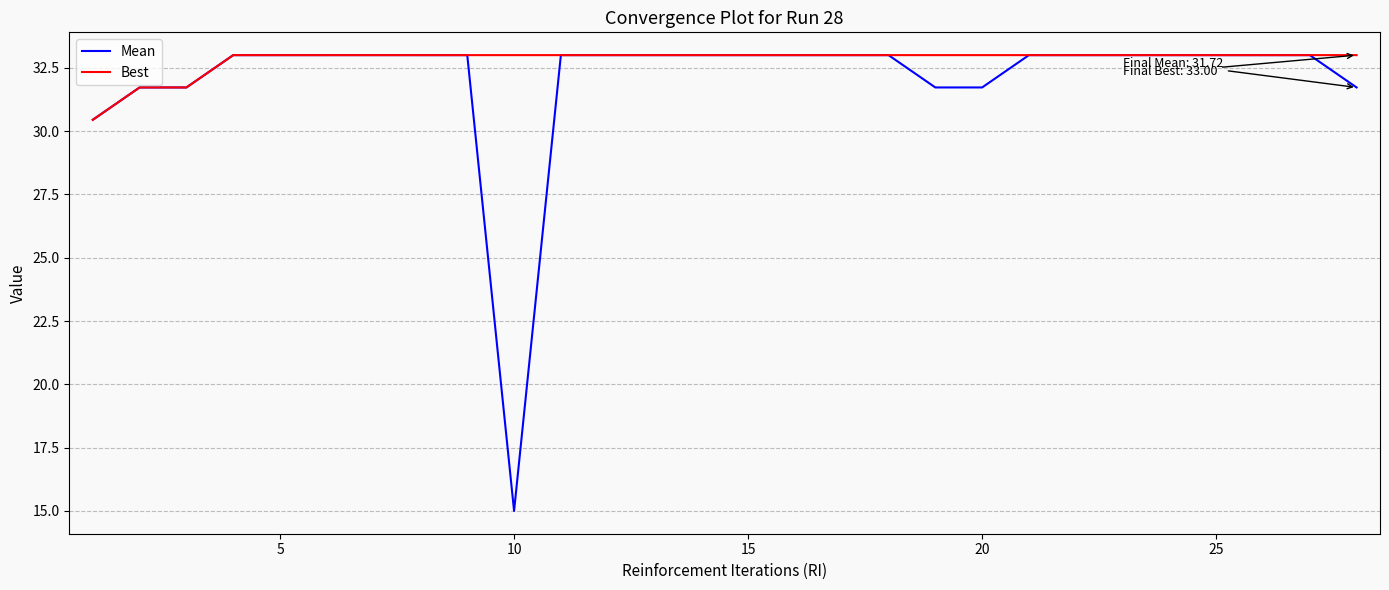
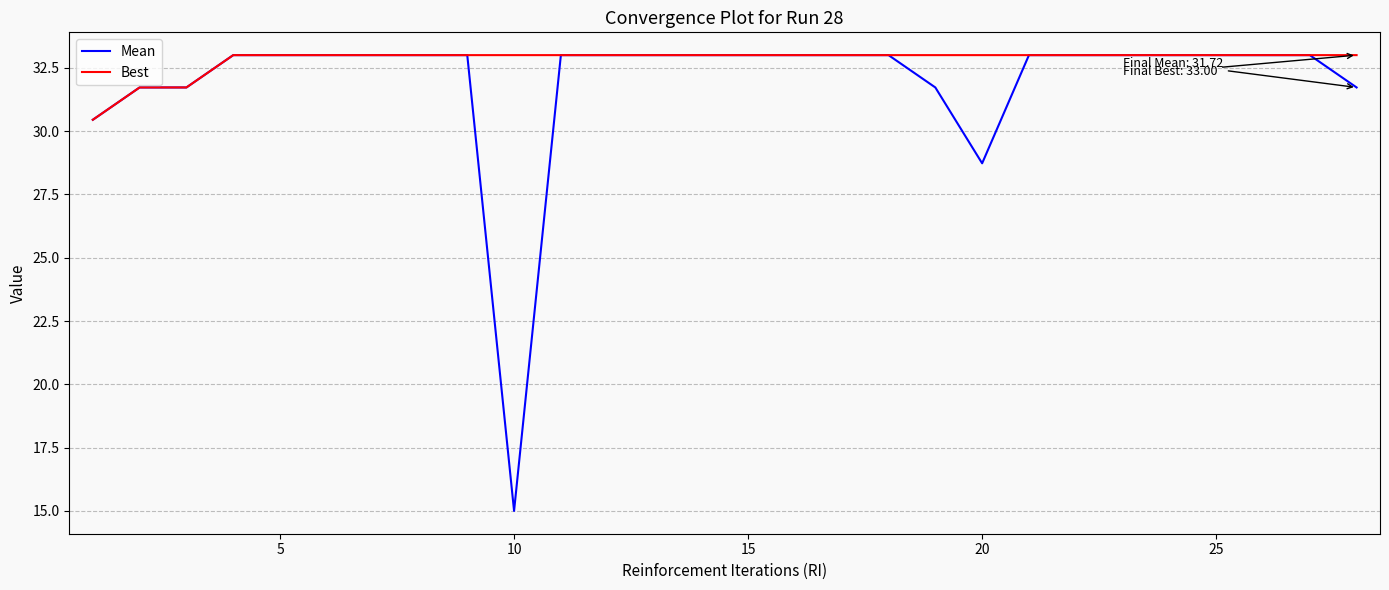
  {
    "Mean": {
      "10": 15.0,
-     "20": 31.7
+     "20": 28.7
    },
    "Best": {
      "10": 33.0,
      "20": 33.0
    }
  }
